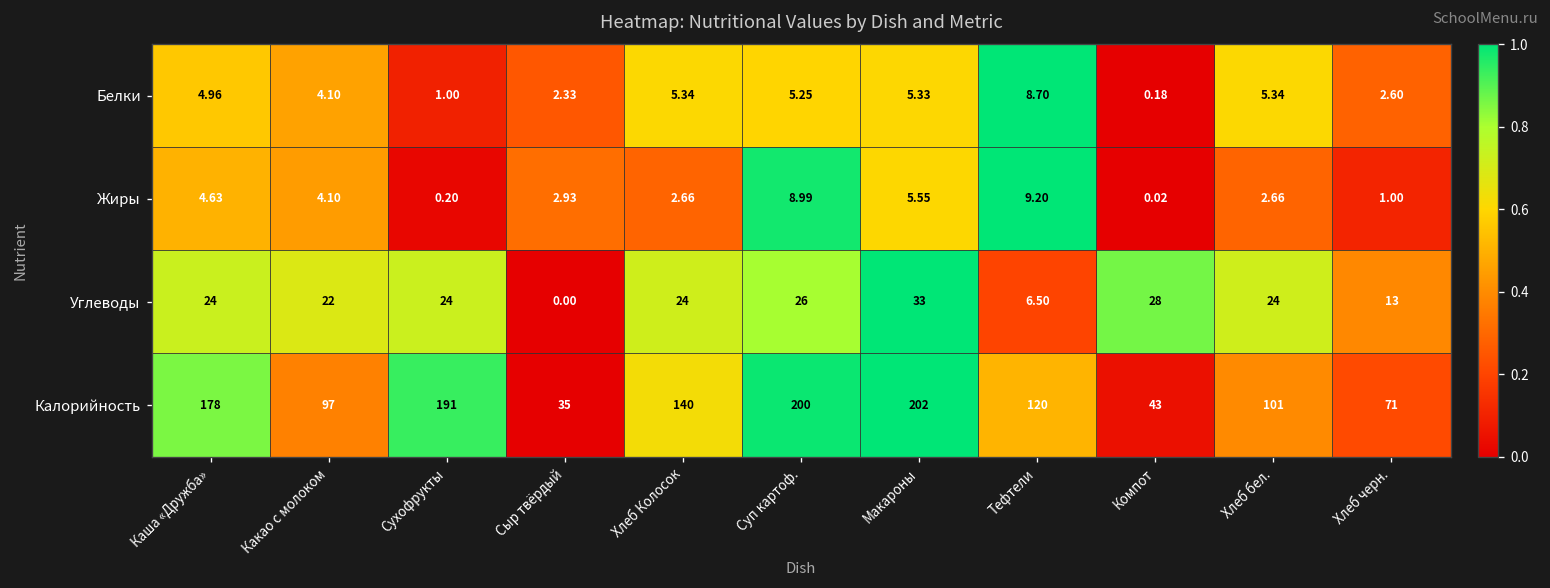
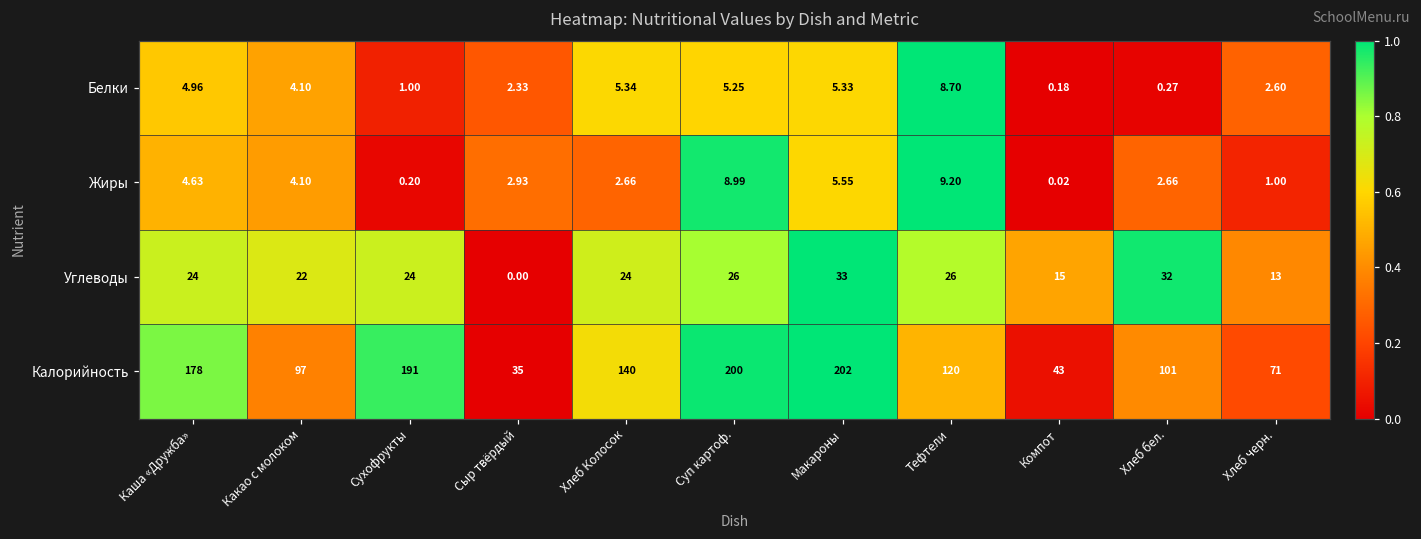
  {
    "Белки": {
      "Каша «Дружба»": 4.96,
      "Какао с молоком": 4.10,
      "Сухофрукты": 1.00,
      "Сыр твёрдый": 2.33,
      "Хлеб Колосок": 5.34,
      "Суп картоф.": 5.25,
      "Макароны": 5.33,
      "Тефтели": 8.70,
      "Компот": 0.18,
-     "Хлеб бел.": 5.34,
+     "Хлеб бел.": 0.27,
      "Хлеб черн.": 2.60
    },
    "Жиры": {
      "Каша «Дружба»": 4.63,
      "Какао с молоком": 4.10,
      "Сухофрукты": 0.20,
      "Сыр твёрдый": 2.93,
      "Хлеб Колосок": 2.66,
      "Суп картоф.": 8.99,
      "Макароны": 5.55,
      "Тефтели": 9.20,
      "Компот": 0.02,
      "Хлеб бел.": 2.66,
      "Хлеб черн.": 1.00
    },
    "Углеводы": {
      "Каша «Дружба»": 24,
      "Какао с молоком": 22,
      "Сухофрукты": 24,
      "Сыр твёрдый": 0.00,
      "Хлеб Колосок": 24,
      "Суп картоф.": 26,
      "Макароны": 33,
-     "Тефтели": 6.50,
-     "Компот": 28,
-     "Хлеб бел.": 24,
+     "Тефтели": 26,
+     "Компот": 15,
+     "Хлеб бел.": 32,
      "Хлеб черн.": 13
    },
    "Калорийность": {
      "Каша «Дружба»": 178,
      "Какао с молоком": 97,
      "Сухофрукты": 191,
      "Сыр твёрдый": 35,
      "Хлеб Колосок": 140,
      "Суп картоф.": 200,
      "Макароны": 202,
      "Тефтели": 120,
      "Компот": 43,
      "Хлеб бел.": 101,
      "Хлеб черн.": 71
    }
  }
